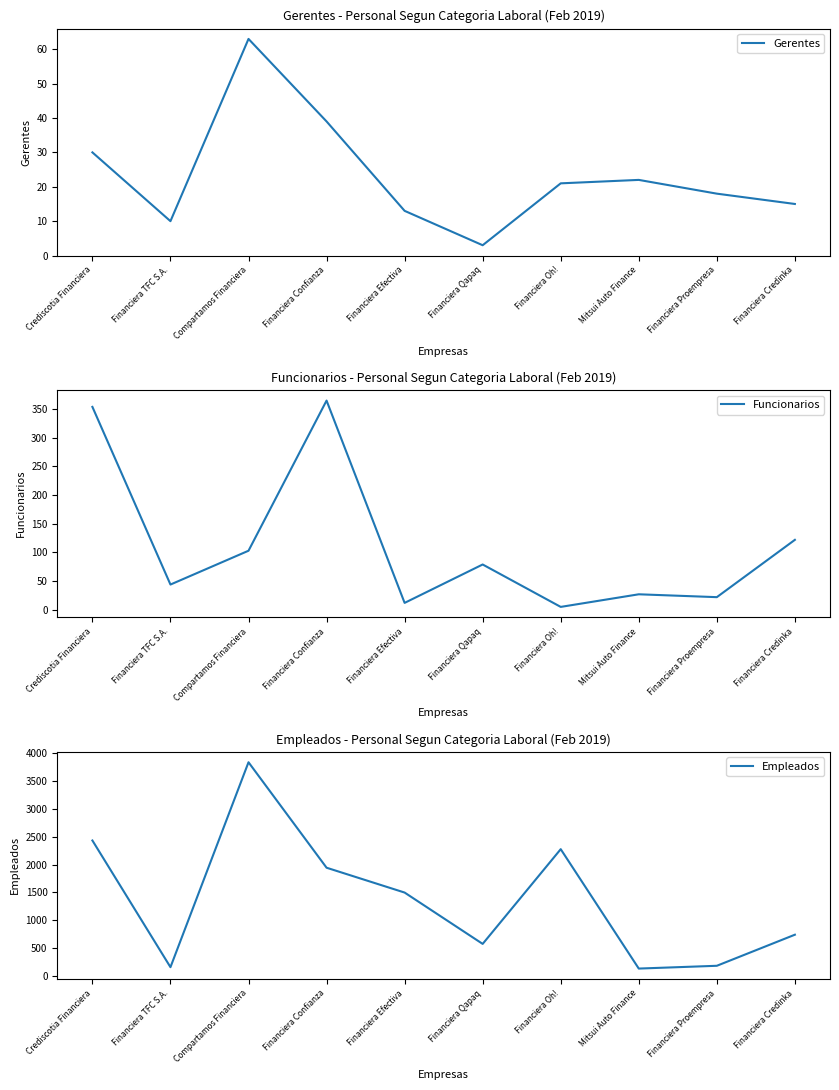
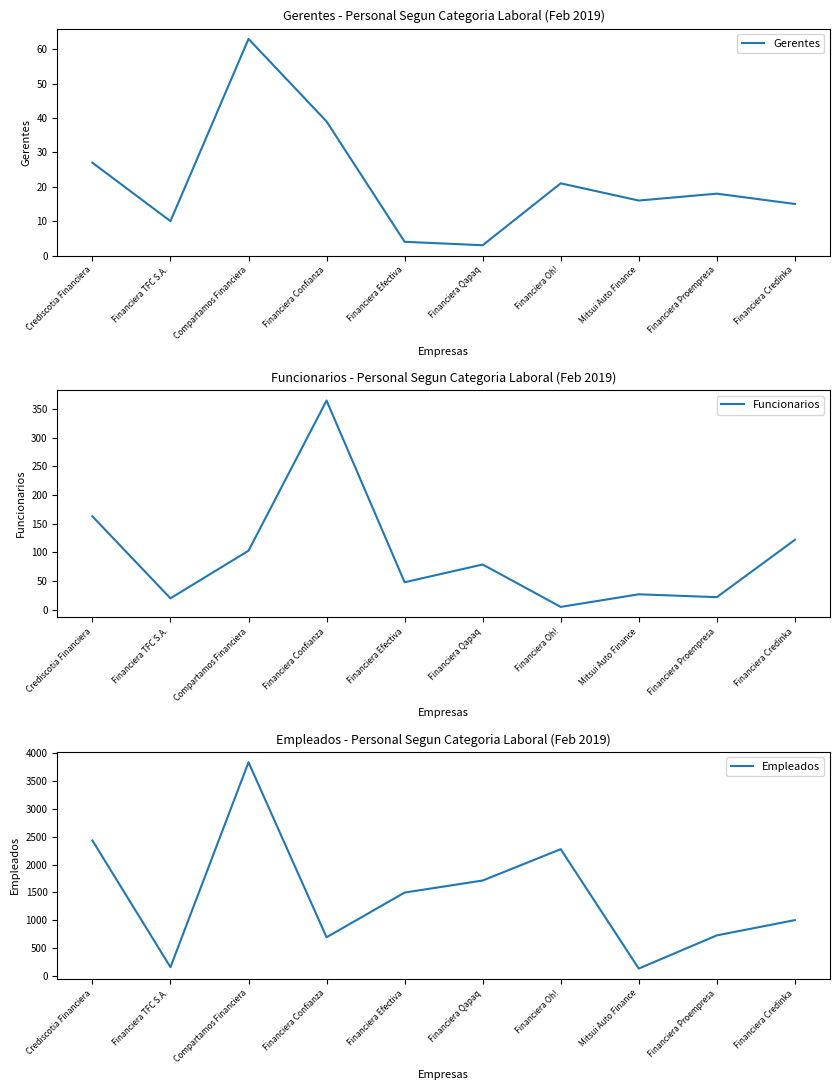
  {
    "Gerentes - Personal Segun Categoria Laboral (Feb 2019)": {
-     "Crediscotia Financiera": 30,
+     "Crediscotia Financiera": 27,
      "Financiera TFC S.A.": 10,
      "Compartamos Financiera": 63,
      "Financiera Confianza": 39,
-     "Financiera Efectiva": 13,
+     "Financiera Efectiva": 4,
      "Financiera Qapaq": 3,
      "Financiera Oh!": 21,
-     "Mitsui Auto Finance": 22,
+     "Mitsui Auto Finance": 16,
      "Financiera Proempresa": 18,
      "Financiera Credinka": 15
    },
    "Funcionarios - Personal Segun Categoria Laboral (Feb 2019)": {
-     "Crediscotia Financiera": 350,
-     "Financiera TFC S.A.": 40,
+     "Crediscotia Financiera": 160,
+     "Financiera TFC S.A.": 20,
      "Compartamos Financiera": 100,
      "Financiera Confianza": 370,
-     "Financiera Efectiva": 10,
+     "Financiera Efectiva": 50,
      "Financiera Qapaq": 80,
      "Financiera Oh!": 10,
      "Mitsui Auto Finance": 30,
      "Financiera Proempresa": 20,
      "Financiera Credinka": 120
    },
    "Empleados - Personal Segun Categoria Laboral (Feb 2019)": {
      "Crediscotia Financiera": 2400,
      "Financiera TFC S.A.": 200,
      "Compartamos Financiera": 3800,
-     "Financiera Confianza": 1900,
+     "Financiera Confianza": 700,
      "Financiera Efectiva": 1500,
-     "Financiera Qapaq": 600,
+     "Financiera Qapaq": 1700,
      "Financiera Oh!": 2300,
      "Mitsui Auto Finance": 100,
-     "Financiera Proempresa": 200,
-     "Financiera Credinka": 700
+     "Financiera Proempresa": 700,
+     "Financiera Credinka": 1000
    }
  }
